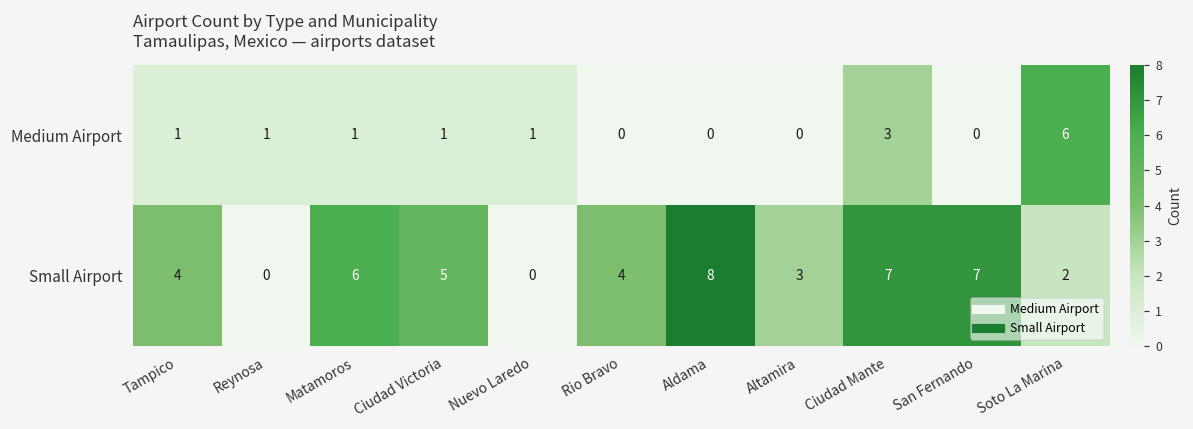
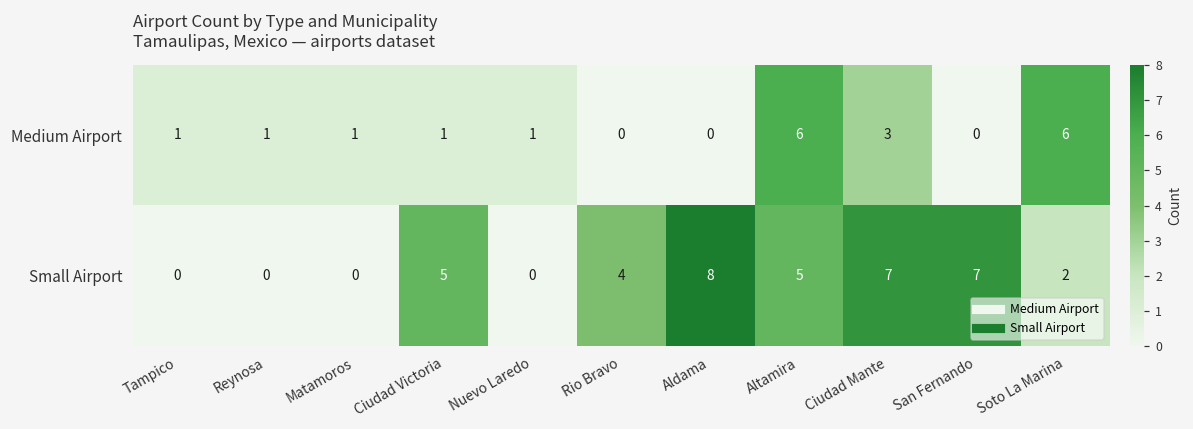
  {
    "Medium Airport": {
      "Tampico": 1,
      "Reynosa": 1,
      "Matamoros": 1,
      "Ciudad Victoria": 1,
      "Nuevo Laredo": 1,
      "Rio Bravo": 0,
      "Aldama": 0,
-     "Altamira": 0,
+     "Altamira": 6,
      "Ciudad Mante": 3,
      "San Fernando": 0,
      "Soto La Marina": 6
    },
    "Small Airport": {
-     "Tampico": 4,
+     "Tampico": 0,
      "Reynosa": 0,
-     "Matamoros": 6,
+     "Matamoros": 0,
      "Ciudad Victoria": 5,
      "Nuevo Laredo": 0,
      "Rio Bravo": 4,
      "Aldama": 8,
-     "Altamira": 3,
+     "Altamira": 5,
      "Ciudad Mante": 7,
      "San Fernando": 7,
      "Soto La Marina": 2
    }
  }
